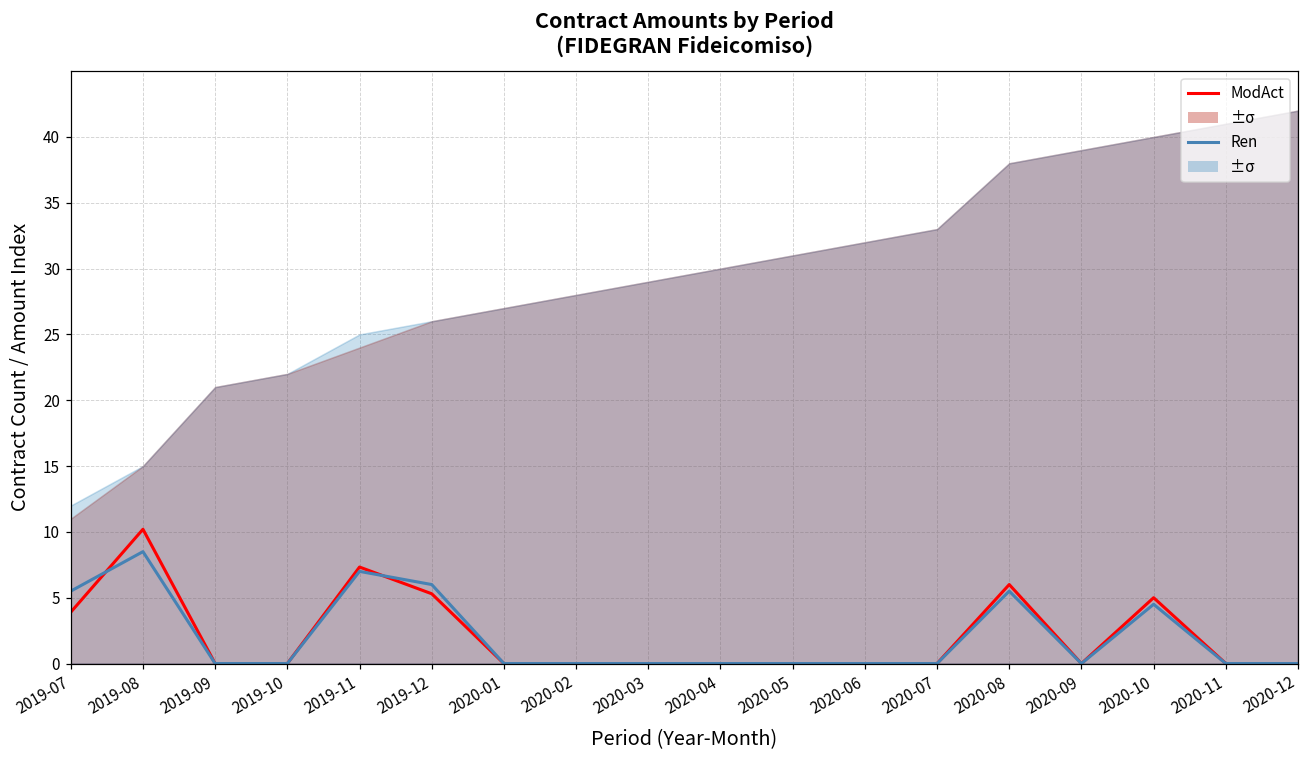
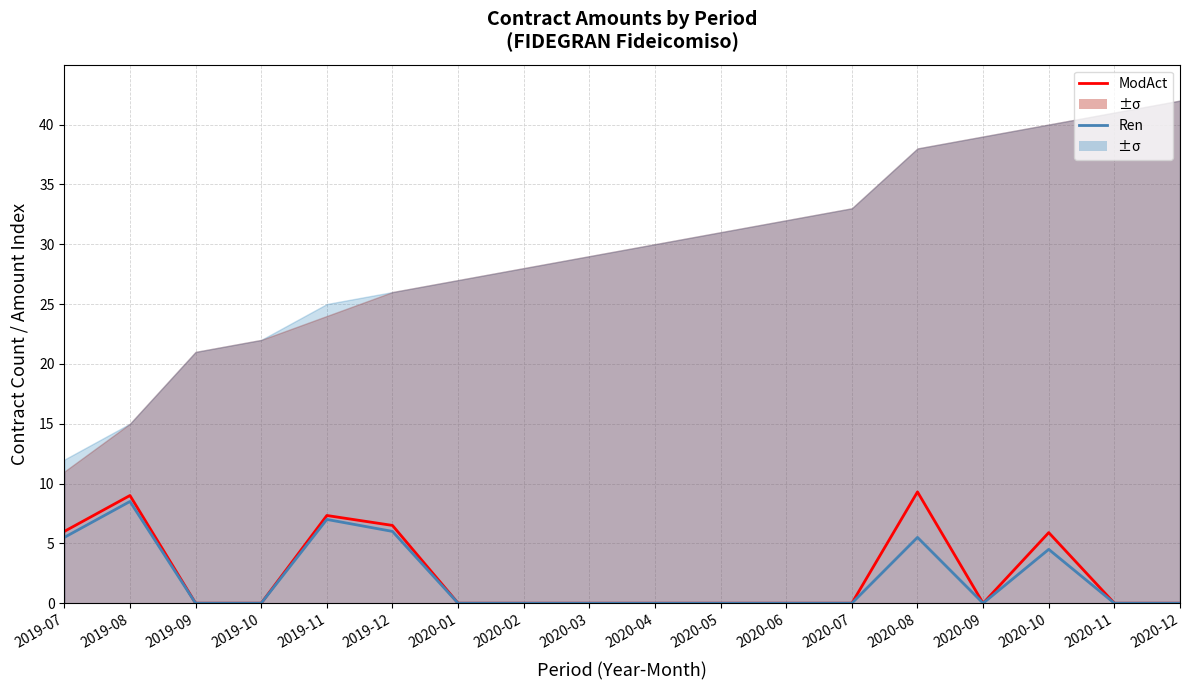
  {
    "ModAct": {
-     "2019-07": 3.9,
-     "2019-08": 10.2,
+     "2019-07": 6.0,
+     "2019-08": 9.0,
      "2019-11": 7.3,
-     "2019-12": 5.3,
-     "2020-08": 6.0,
-     "2020-10": 5.0
+     "2019-12": 6.5,
+     "2020-08": 9.3,
+     "2020-10": 5.9
    }
  }
